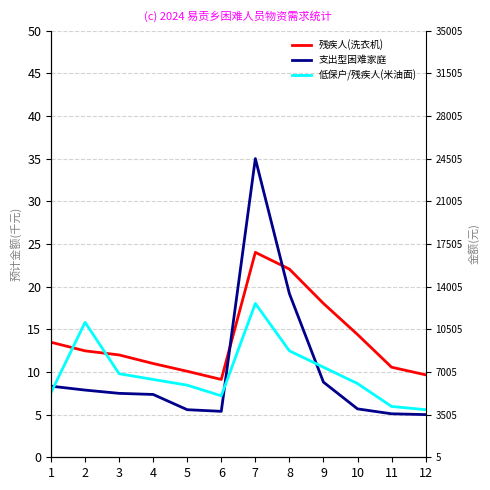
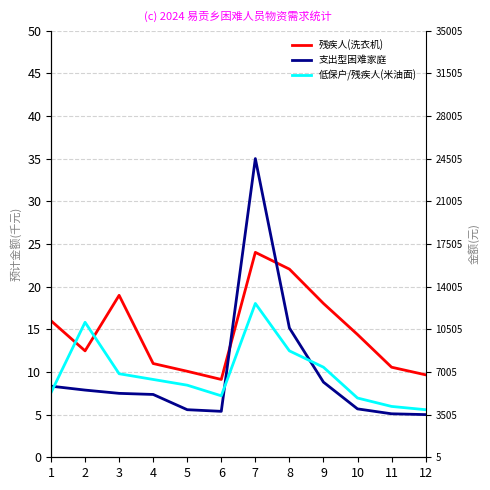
  {
    "残疾人(洗衣机)": {
-     "1": 13,
+     "1": 16,
      "2": 12,
-     "3": 12,
+     "3": 19,
      "4": 11,
      "5": 10,
      "6": 9,
      "7": 24,
      "8": 22,
      "9": 18,
      "10": 14,
      "11": 11,
      "12": 10
    },
    "支出型困难家庭": {
      "1": 8,
      "2": 8,
      "3": 7,
      "4": 7,
      "5": 6,
      "6": 5,
      "7": 35,
-     "8": 19,
+     "8": 15,
      "9": 9,
      "10": 6,
      "11": 5,
      "12": 5
    },
    "低保户/残疾人(米油面)": {
      "1": 8,
      "2": 16,
      "3": 10,
      "4": 9,
      "5": 8,
      "6": 7,
      "7": 18,
      "8": 12,
      "9": 11,
-     "10": 9,
+     "10": 7,
      "11": 6,
      "12": 6
    }
  }
